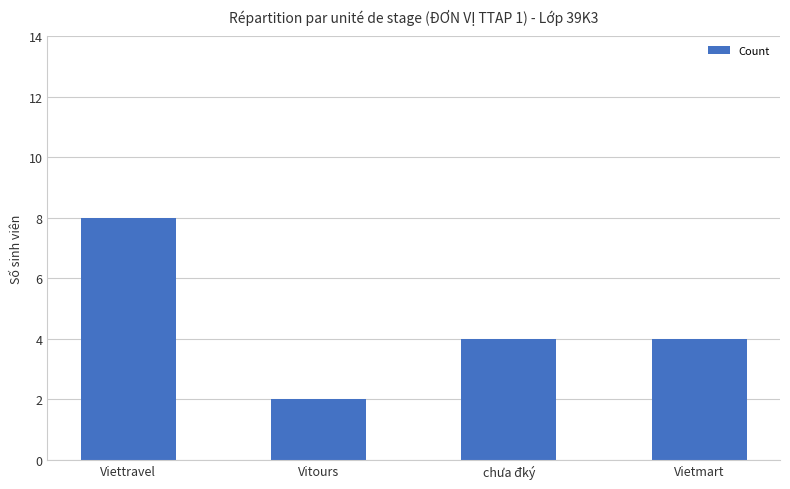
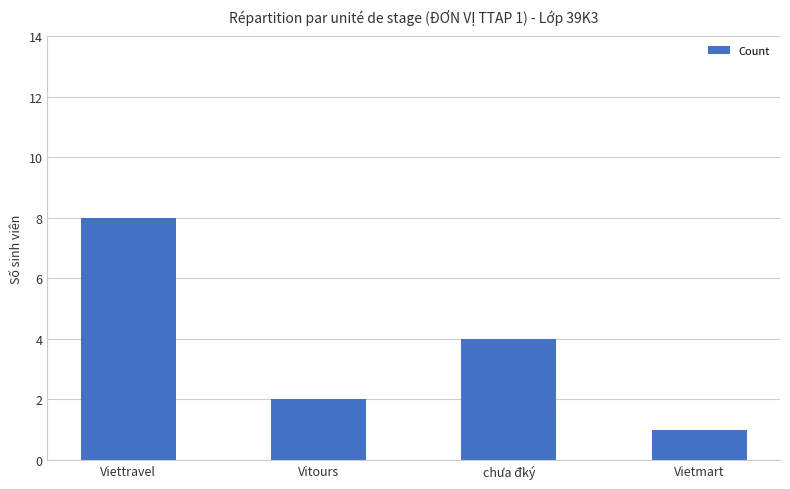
  {
    "Viettravel": 8,
    "Vitours": 2,
    "chưa đký": 4,
-   "Vietmart": 4
+   "Vietmart": 1
  }
